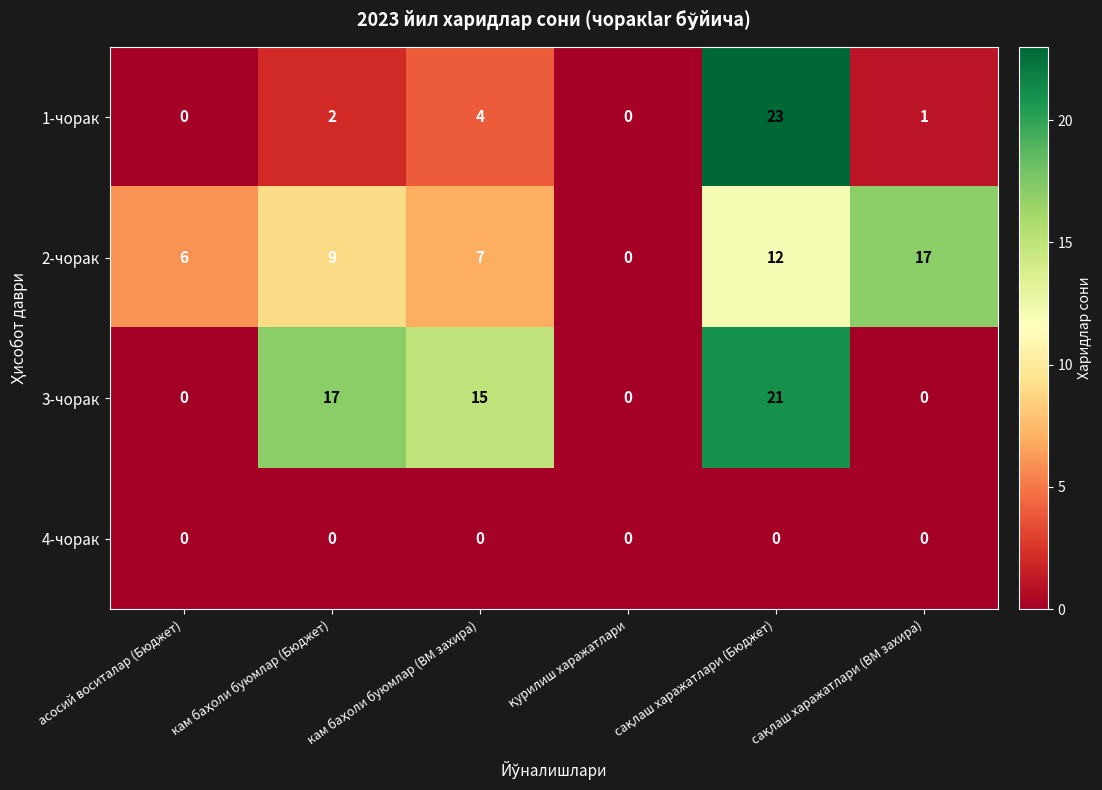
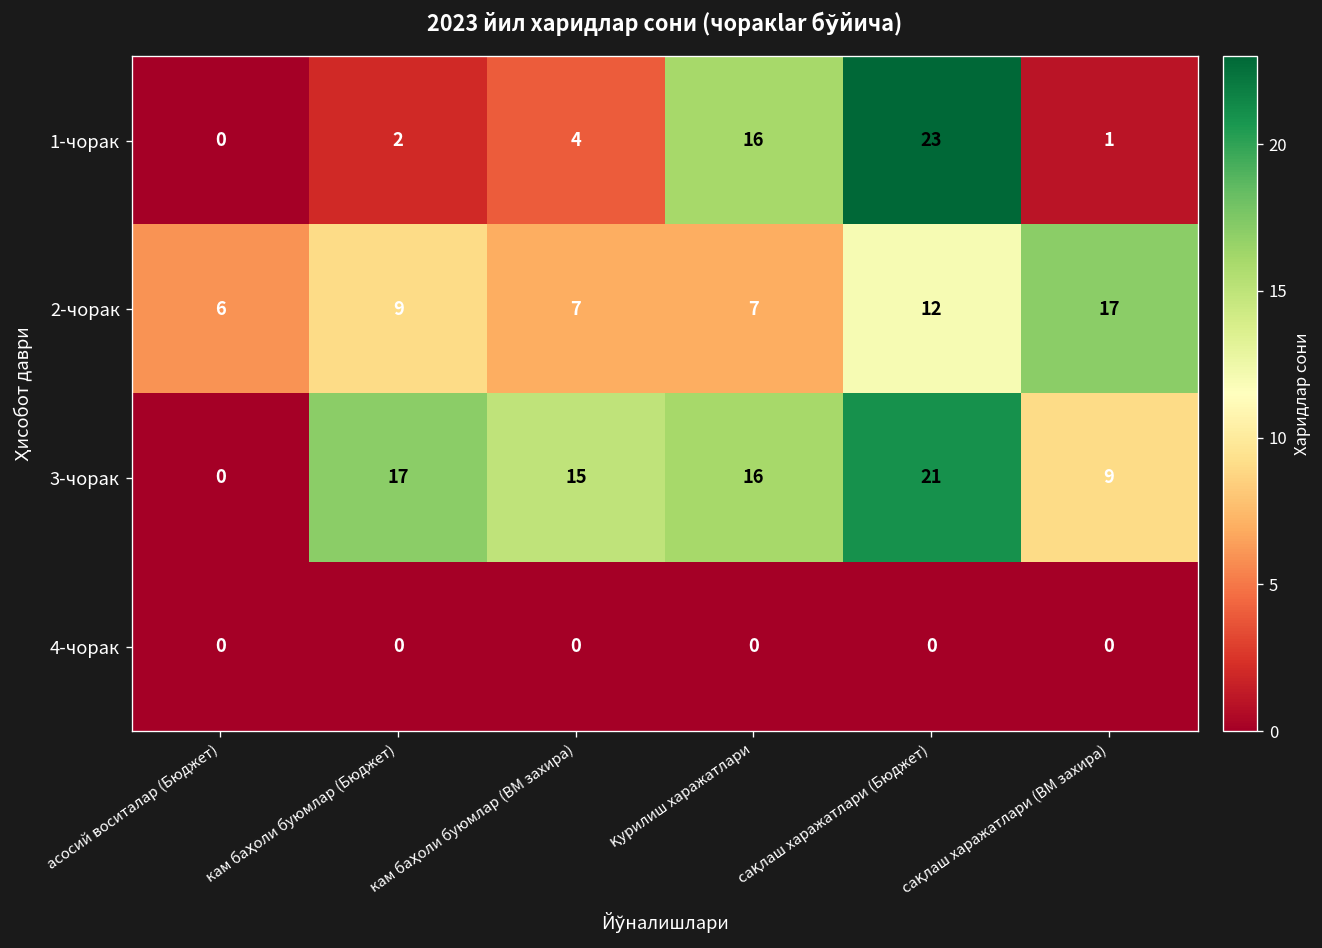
  {
    "1-чорак": {
      "асосий воситалар (Бюджет)": 0,
      "кам баҳоли буюмлар (Бюджет)": 2,
      "кам баҳоли буюмлар (ВМ захира)": 4,
-     "қурилиш харажатлари": 0,
+     "қурилиш харажатлари": 16,
      "сақлаш харажатлари (Бюджет)": 23,
      "сақлаш харажатлари (ВМ захира)": 1
    },
    "2-чорак": {
      "асосий воситалар (Бюджет)": 6,
      "кам баҳоли буюмлар (Бюджет)": 9,
      "кам баҳоли буюмлар (ВМ захира)": 7,
-     "қурилиш харажатлари": 0,
+     "қурилиш харажатлари": 7,
      "сақлаш харажатлари (Бюджет)": 12,
      "сақлаш харажатлари (ВМ захира)": 17
    },
    "3-чорак": {
      "асосий воситалар (Бюджет)": 0,
      "кам баҳоли буюмлар (Бюджет)": 17,
      "кам баҳоли буюмлар (ВМ захира)": 15,
-     "қурилиш харажатлари": 0,
+     "қурилиш харажатлари": 16,
      "сақлаш харажатлари (Бюджет)": 21,
-     "сақлаш харажатлари (ВМ захира)": 0
+     "сақлаш харажатлари (ВМ захира)": 9
    },
    "4-чорак": {
      "асосий воситалар (Бюджет)": 0,
      "кам баҳоли буюмлар (Бюджет)": 0,
      "кам баҳоли буюмлар (ВМ захира)": 0,
      "қурилиш харажатлари": 0,
      "сақлаш харажатлари (Бюджет)": 0,
      "сақлаш харажатлари (ВМ захира)": 0
    }
  }
